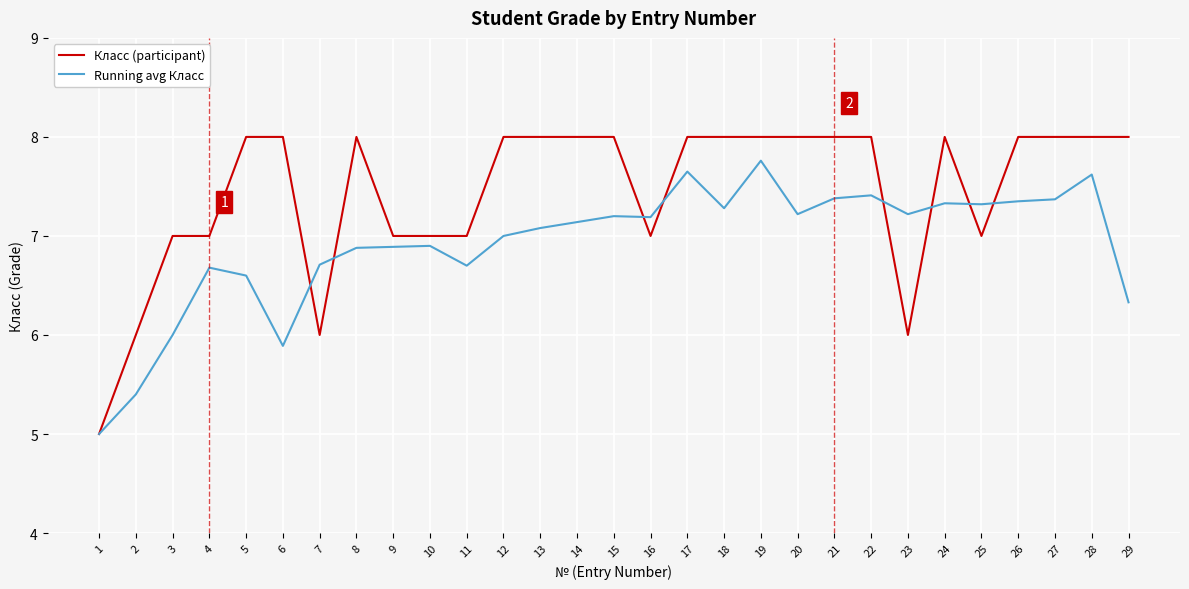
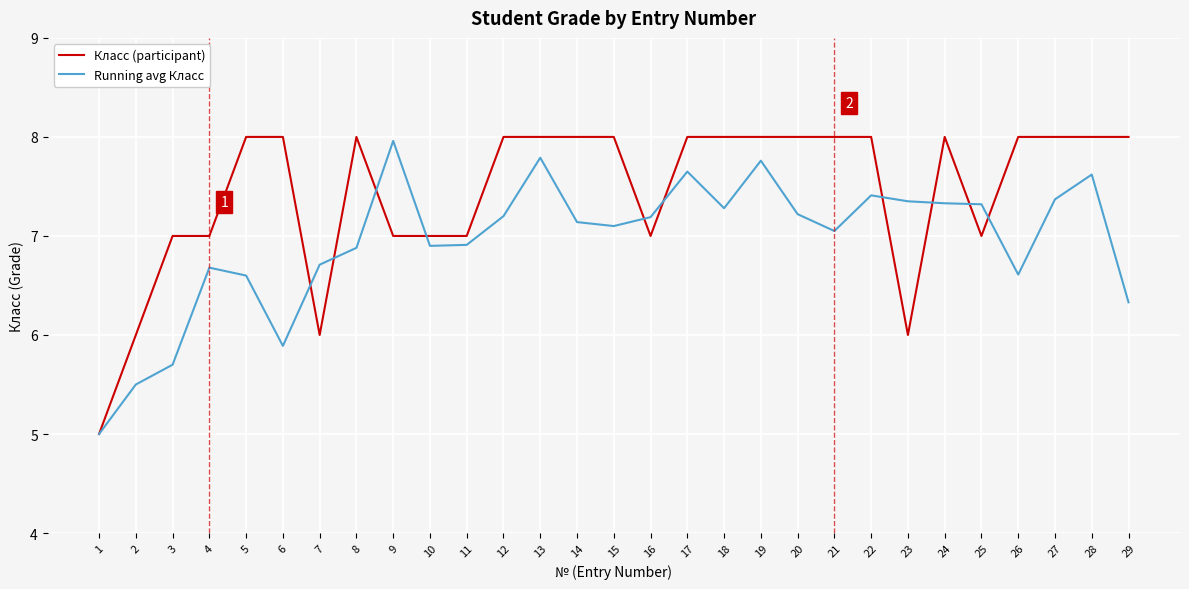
  {
    "Класс (participant)": {
      "2": 6.0,
      "3": 7.0,
      "4": 7.0,
      "5": 8.0,
      "6": 8.0,
      "7": 6.0,
      "8": 8.0,
      "9": 7.0,
      "10": 7.0,
      "11": 7.0,
      "12": 8.0,
      "13": 8.0,
      "14": 8.0,
      "15": 8.0,
      "16": 7.0,
      "17": 8.0,
      "18": 8.0,
      "19": 8.0,
      "20": 8.0,
      "21": 8.0,
      "22": 8.0,
      "23": 6.0,
      "24": 8.0,
      "25": 7.0,
      "26": 8.0,
      "27": 8.0,
      "28": 8.0,
      "29": 8.0
    },
    "Running avg Класс": {
-     "2": 5.4,
-     "3": 6.0,
+     "2": 5.5,
+     "3": 5.7,
      "4": 6.7,
      "5": 6.6,
      "6": 5.9,
      "7": 6.7,
      "8": 6.9,
-     "9": 6.9,
+     "9": 8.0,
      "10": 6.9,
-     "11": 6.7,
-     "12": 7.0,
-     "13": 7.1,
+     "11": 6.9,
+     "12": 7.2,
+     "13": 7.8,
      "14": 7.1,
-     "15": 7.2,
+     "15": 7.1,
      "16": 7.2,
      "17": 7.7,
      "18": 7.3,
      "19": 7.8,
      "20": 7.2,
-     "21": 7.4,
+     "21": 7.1,
      "22": 7.4,
-     "23": 7.2,
+     "23": 7.4,
      "24": 7.3,
      "25": 7.3,
-     "26": 7.4,
+     "26": 6.6,
      "27": 7.4,
      "28": 7.6,
      "29": 6.3
    }
  }
